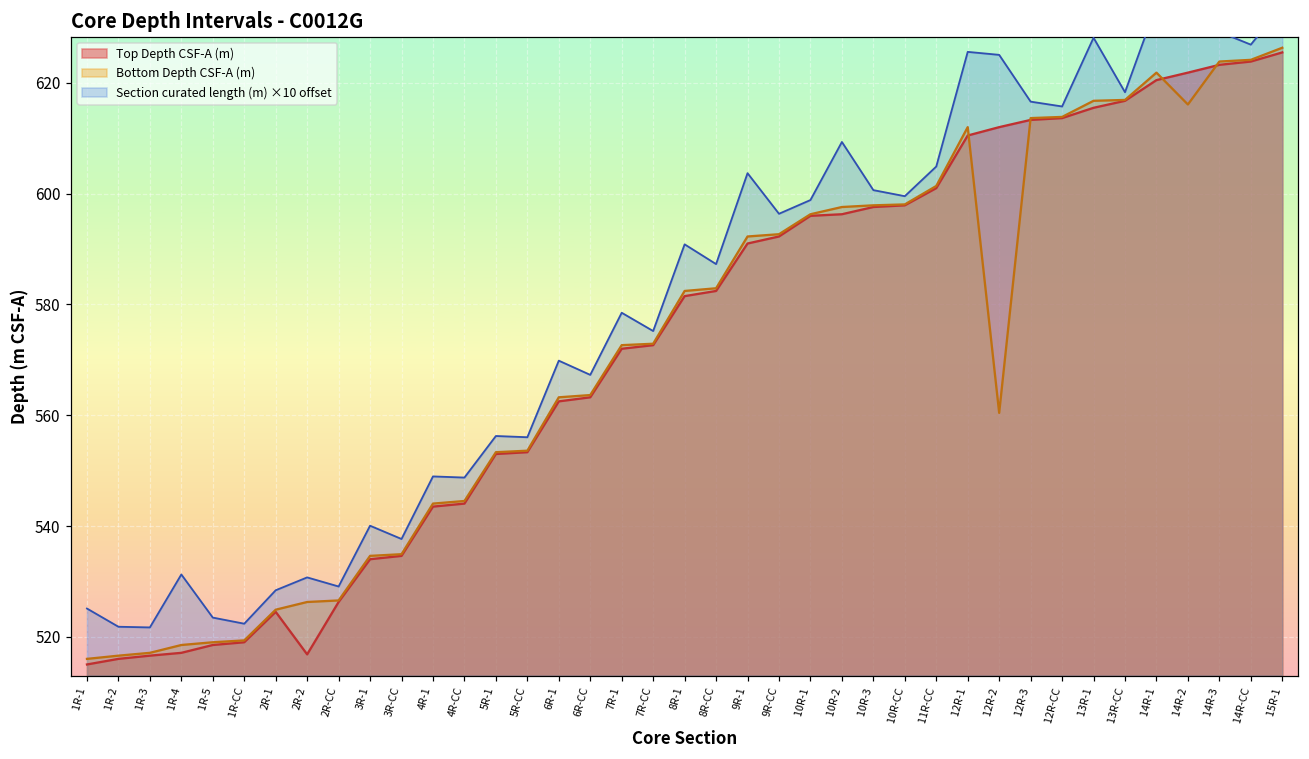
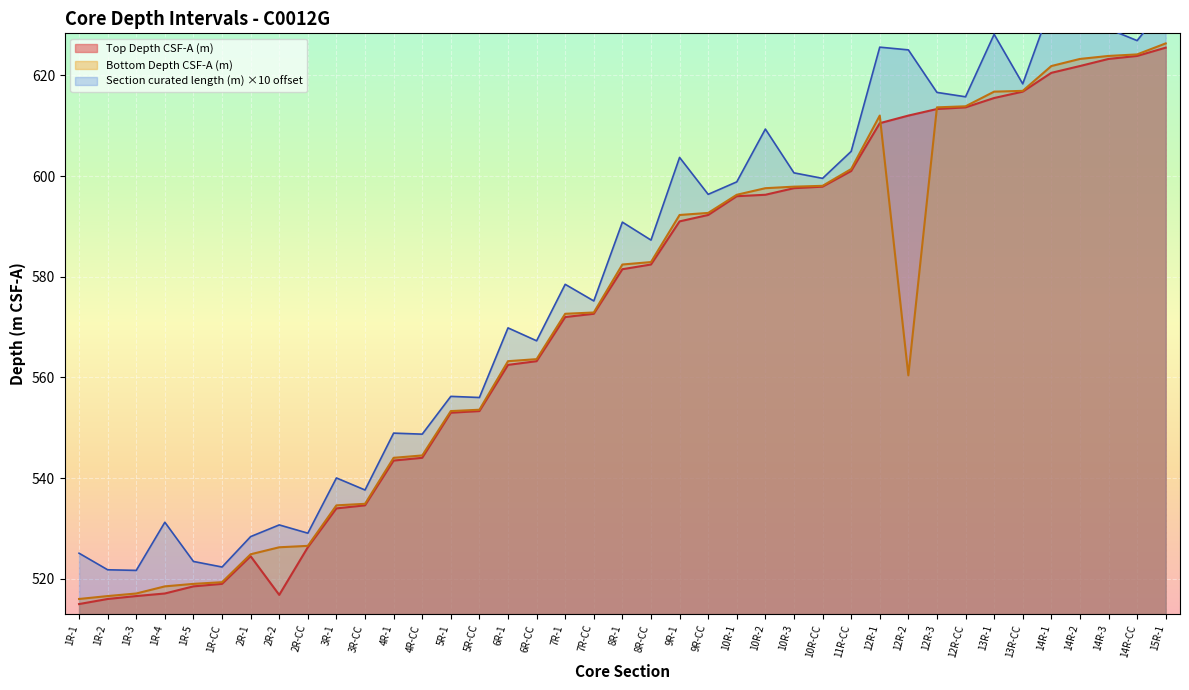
  {
    "Top Depth CSF-A (m)": {
      "1R-1": 515,
      "1R-2": 516,
      "1R-3": 517,
      "1R-4": 517,
      "2R-2": 517,
      "3R-1": 534,
      "4R-1": 544,
      "6R-1": 563,
      "7R-1": 572,
      "8R-1": 582,
      "9R-1": 591,
      "10R-2": 596,
      "12R-1": 611,
      "12R-2": 612,
      "13R-1": 616,
      "14R-1": 621,
      "14R-2": 622,
      "14R-3": 623,
      "15R-1": 626
    },
    "Bottom Depth CSF-A (m)": {
      "1R-1": 516,
      "1R-2": 517,
      "1R-3": 517,
      "1R-4": 519,
      "2R-2": 526,
      "3R-1": 535,
      "4R-1": 544,
      "6R-1": 563,
      "7R-1": 573,
      "8R-1": 582,
      "9R-1": 592,
      "10R-2": 598,
      "12R-1": 612,
      "12R-2": 560,
      "13R-1": 617,
      "14R-1": 622,
-     "14R-2": 616,
+     "14R-2": 623,
      "14R-3": 624,
      "15R-1": 626
    },
    "Section curated length (m) ×10 offset": {
      "1R-1": 525,
      "1R-2": 522,
      "1R-3": 522,
      "1R-4": 531,
      "1R-5": 523,
      "1R-CC": 522,
      "2R-1": 528,
      "2R-2": 531,
      "2R-CC": 529,
      "3R-1": 540,
      "3R-CC": 538,
      "4R-1": 549,
      "4R-CC": 549,
      "5R-1": 556,
      "5R-CC": 556,
      "6R-1": 570,
      "6R-CC": 567,
      "7R-1": 579,
      "7R-CC": 575,
      "8R-1": 591,
      "8R-CC": 587,
      "9R-1": 604,
      "9R-CC": 596,
      "10R-1": 599,
      "10R-2": 609,
      "10R-3": 601,
      "10R-CC": 600,
      "11R-CC": 605,
      "12R-1": 626,
      "12R-2": 625,
      "12R-3": 617,
      "12R-CC": 616,
      "13R-1": 628,
      "13R-CC": 618,
      "14R-CC": 627
    }
  }
